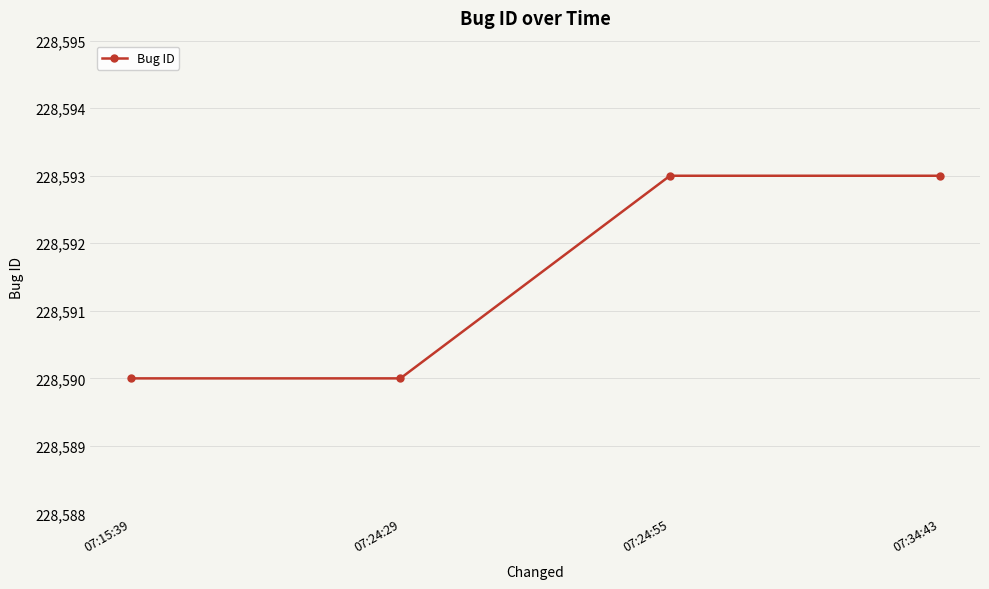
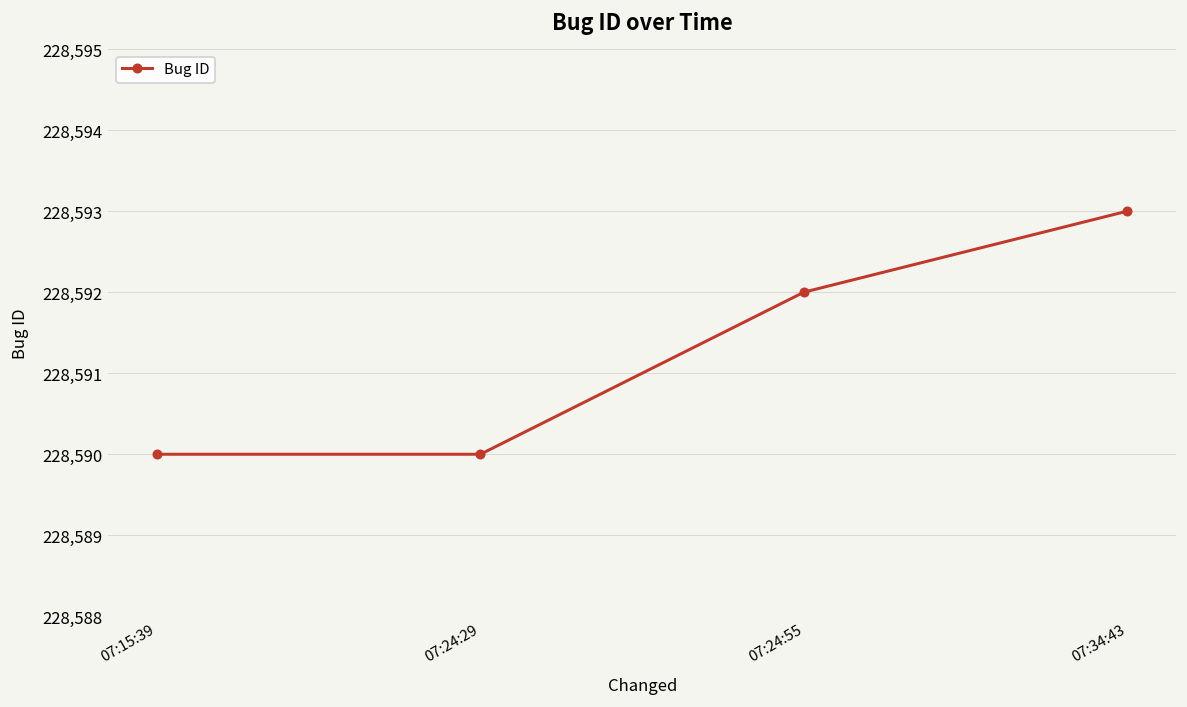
  {
    "07:15:39": "228,590",
    "07:24:29": "228,590",
-   "07:24:55": "228,593",
+   "07:24:55": "228,592",
    "07:34:43": "228,593"
  }
